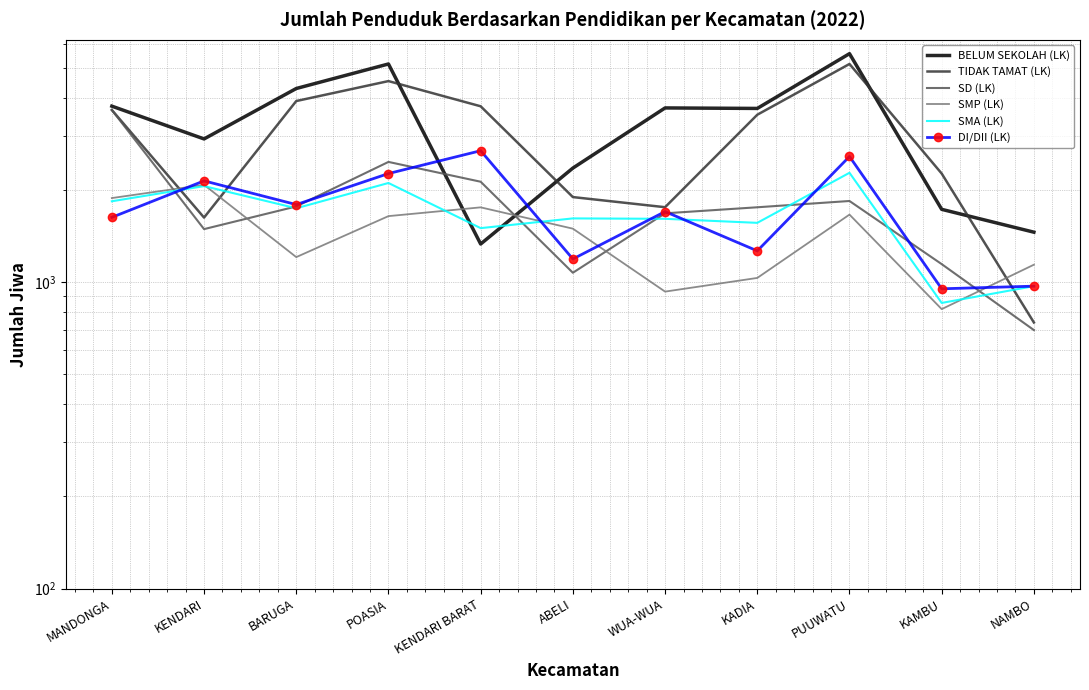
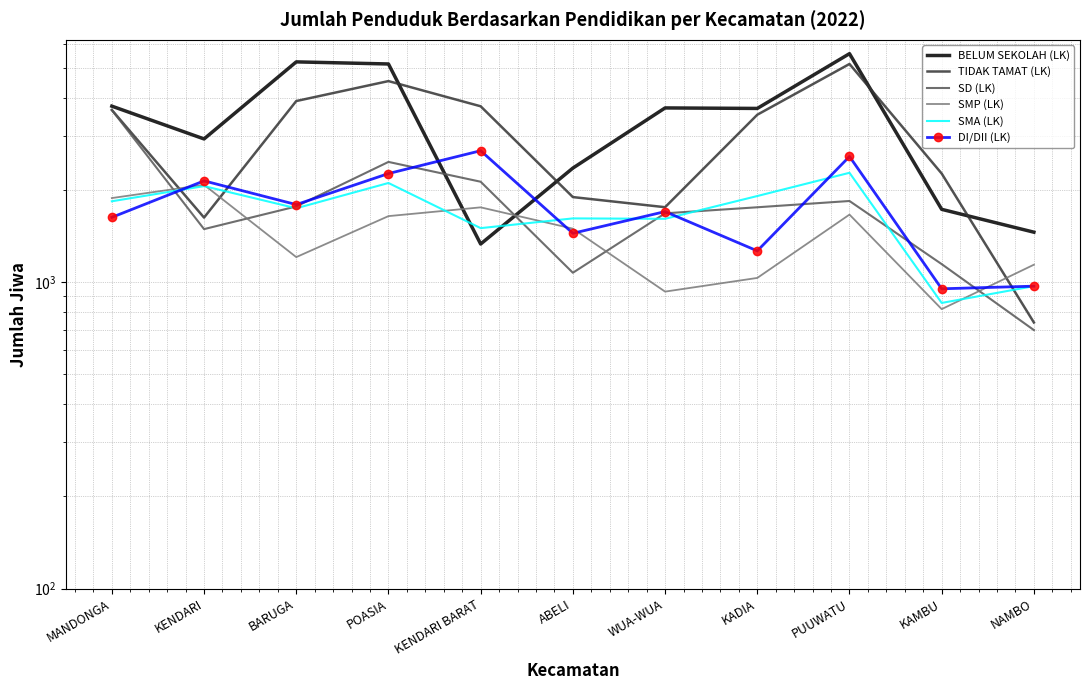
  {
    "BELUM SEKOLAH (LK)": {
      "MANDONGA": 3800,
      "KENDARI": 2900,
-     "BARUGA": 4300,
+     "BARUGA": 5200,
      "POASIA": 5200,
      "KENDARI BARAT": 1300,
      "ABELI": 2400,
      "WUA-WUA": 3700,
      "KADIA": 3700,
      "PUUWATU": 5600,
      "KAMBU": 1700,
      "NAMBO": 1500
    },
    "SMA (LK)": {
      "MANDONGA": 1800,
      "POASIA": 2100,
      "KENDARI BARAT": 1500,
      "ABELI": 1600,
      "WUA-WUA": 1600,
-     "KADIA": 1600,
+     "KADIA": 1900,
      "PUUWATU": 2300,
      "KAMBU": 860
    },
    "DI/DII (LK)": {
      "MANDONGA": 1600,
      "KENDARI": 2100,
      "POASIA": 2300,
      "KENDARI BARAT": 2700,
-     "ABELI": 1190,
+     "ABELI": 1400,
      "KADIA": 1270,
      "PUUWATU": 2600,
      "KAMBU": 950
    }
  }
